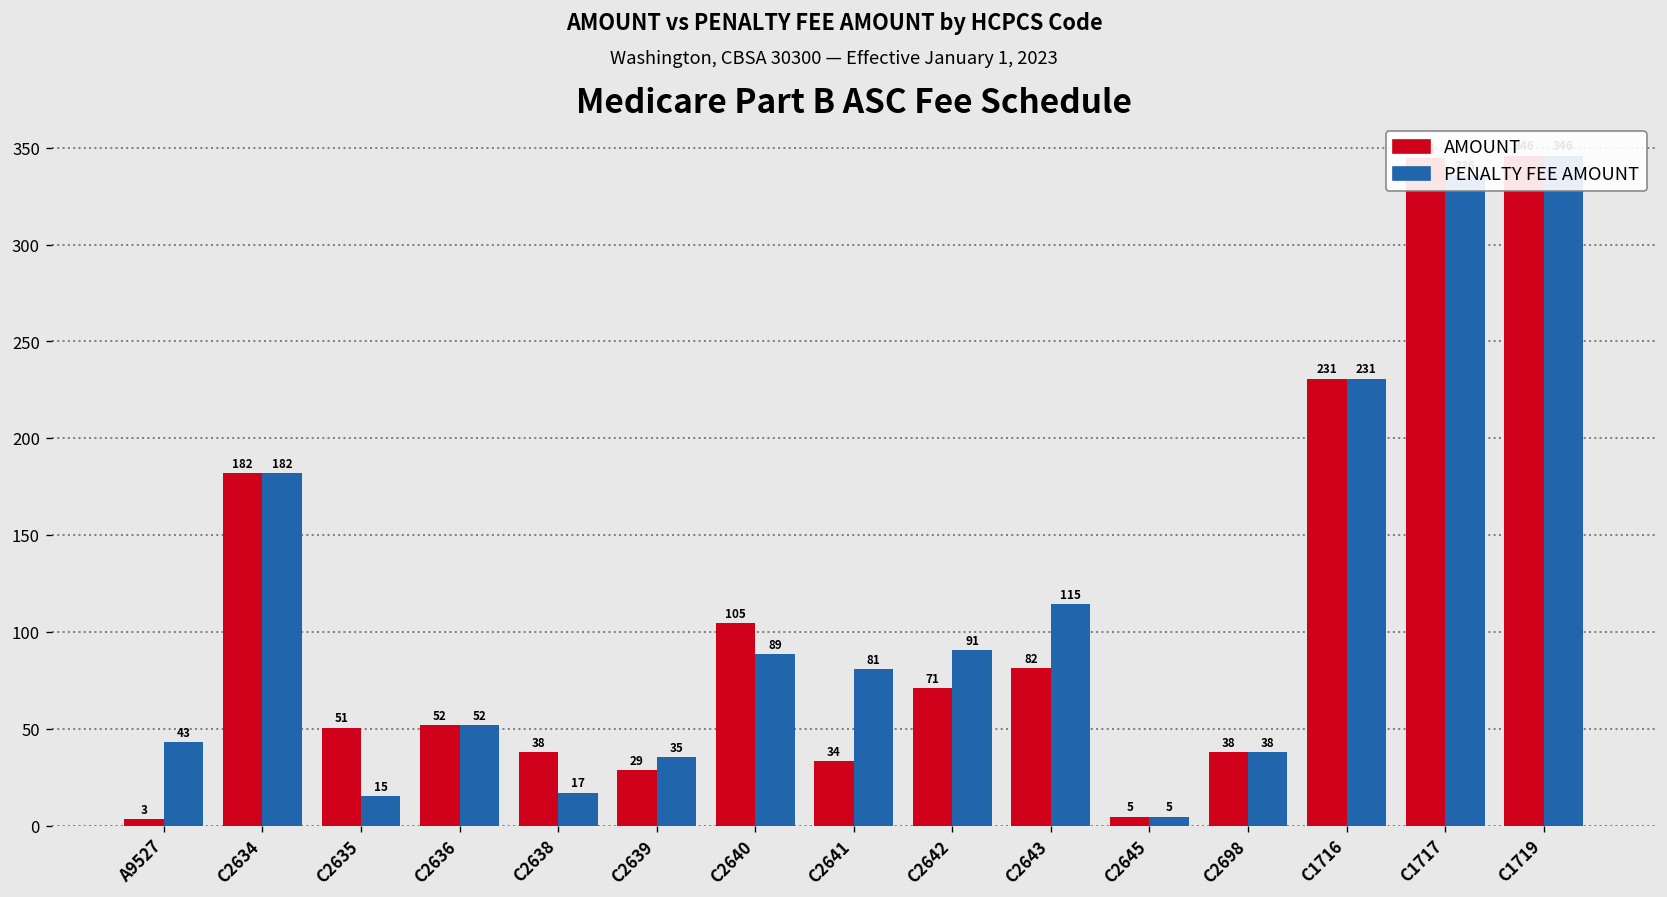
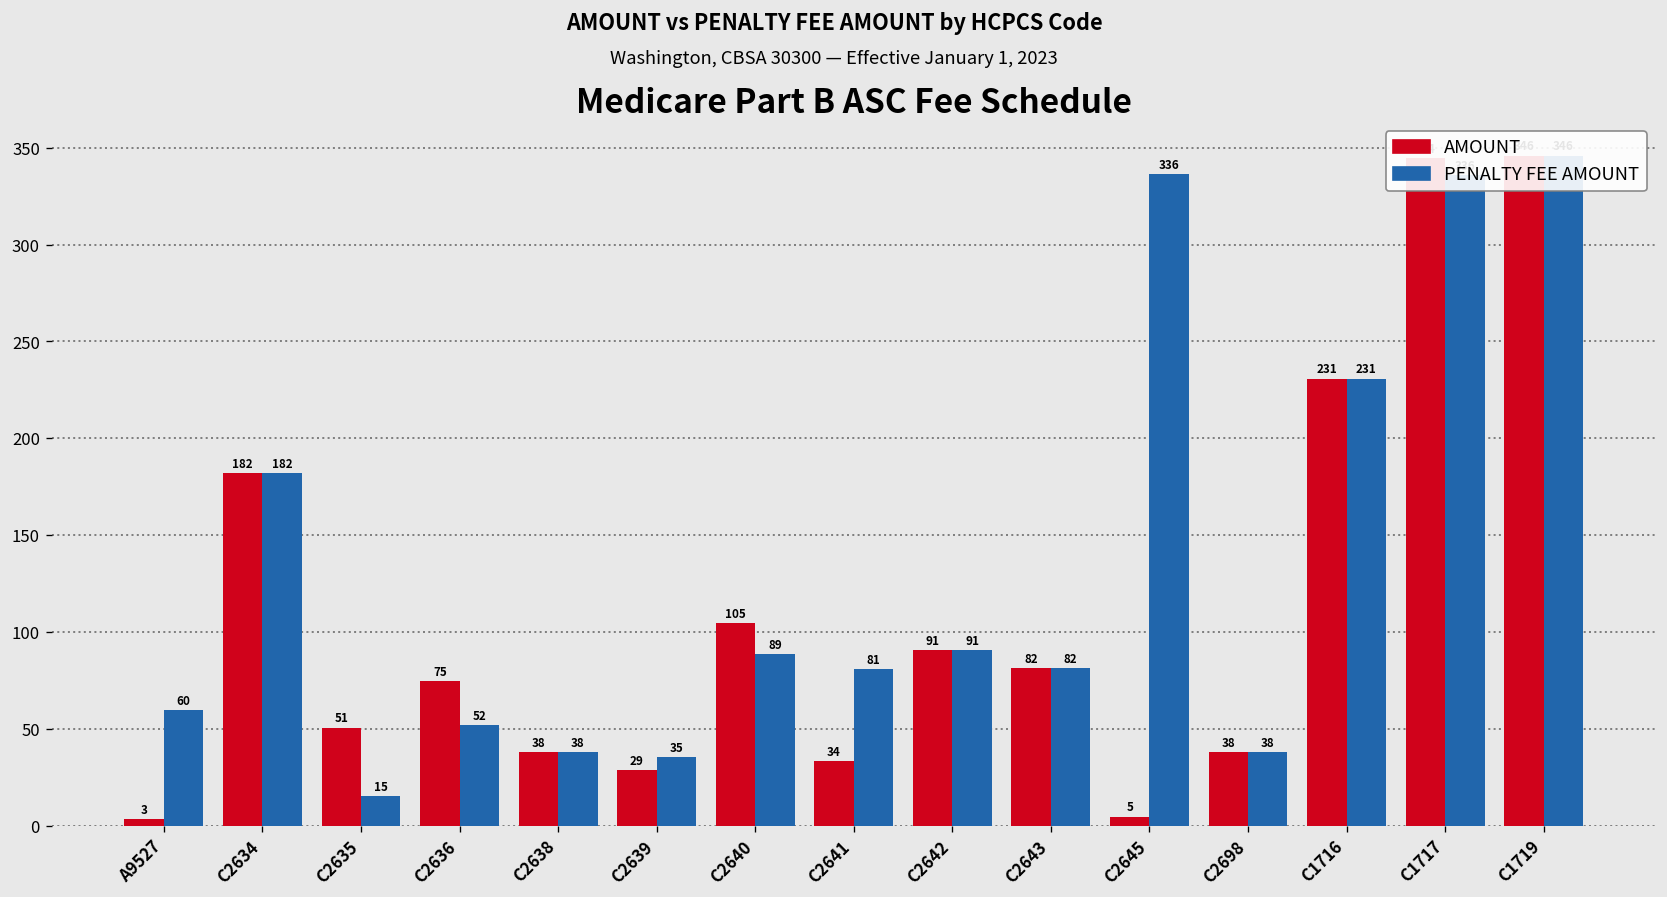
  {
    "AMOUNT": {
      "A9527": 3,
      "C2634": 182,
      "C2635": 51,
-     "C2636": 52,
+     "C2636": 75,
      "C2638": 38,
      "C2639": 29,
      "C2640": 105,
      "C2641": 34,
-     "C2642": 71,
+     "C2642": 91,
      "C2643": 82,
      "C2645": 5,
      "C2698": 38,
      "C1716": 231
    },
    "PENALTY FEE AMOUNT": {
-     "A9527": 43,
+     "A9527": 60,
      "C2634": 182,
      "C2635": 15,
      "C2636": 52,
-     "C2638": 17,
+     "C2638": 38,
      "C2639": 35,
      "C2640": 89,
      "C2641": 81,
      "C2642": 91,
-     "C2643": 115,
-     "C2645": 5,
+     "C2643": 82,
+     "C2645": 336,
      "C2698": 38,
      "C1716": 231
    }
  }
